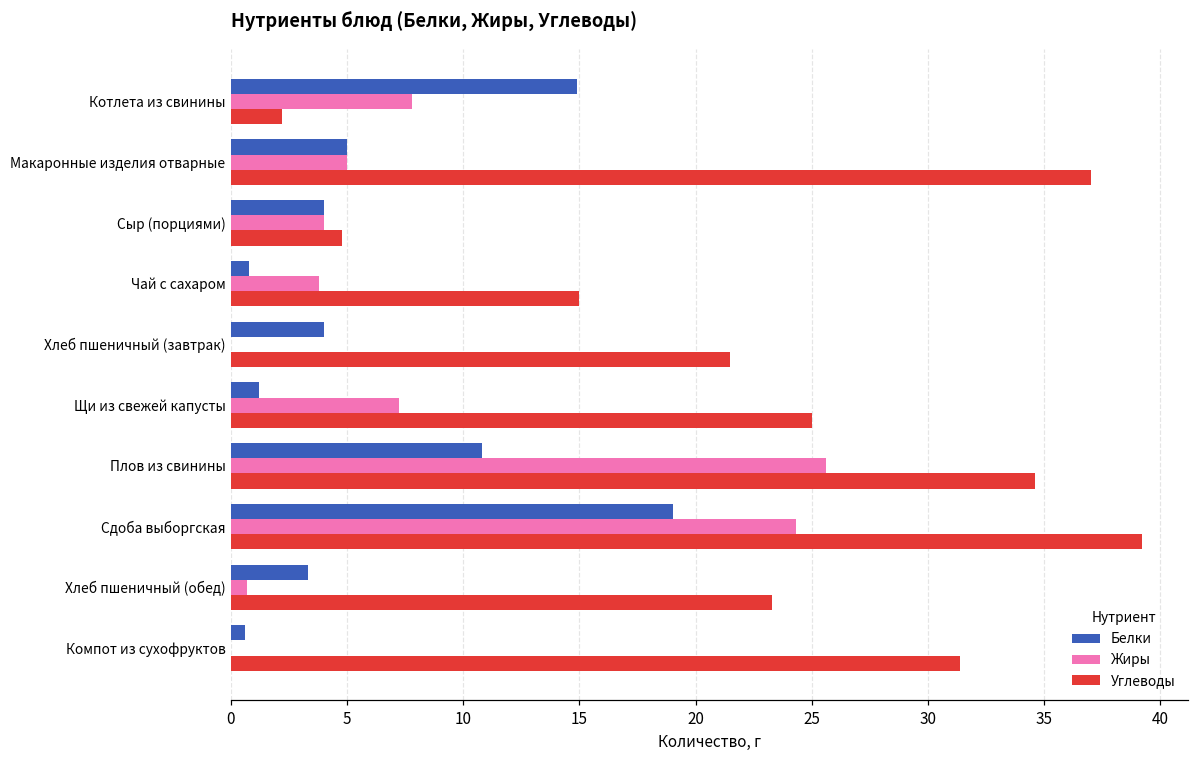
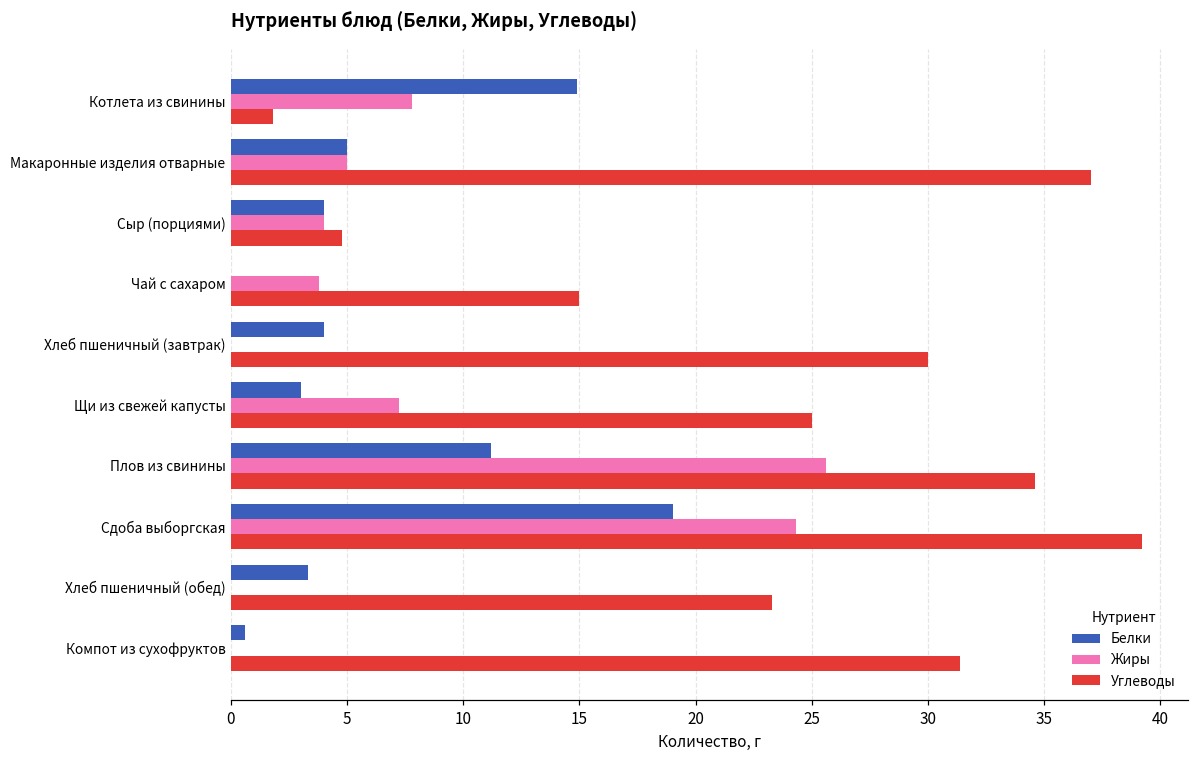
  {
    "Белки": {
      "Котлета из свинины": 14.9,
      "Макаронные изделия отварные": 5.0,
      "Сыр (порциями)": 4.0,
-     "Чай с сахаром": 0.8,
+     "Чай с сахаром": 0.0,
      "Хлеб пшеничный (завтрак)": 4.0,
-     "Щи из свежей капусты": 1.2,
-     "Плов из свинины": 10.8,
+     "Щи из свежей капусты": 3.0,
+     "Плов из свинины": 11.2,
      "Сдоба выборгская": 19.0,
      "Хлеб пшеничный (обед)": 3.3,
      "Компот из сухофруктов": 0.6
    },
    "Жиры": {
      "Котлета из свинины": 7.8,
      "Макаронные изделия отварные": 5.0,
      "Сыр (порциями)": 4.0,
      "Чай с сахаром": 3.8,
      "Хлеб пшеничный (завтрак)": 0.0,
      "Щи из свежей капусты": 7.3,
      "Плов из свинины": 25.6,
      "Сдоба выборгская": 24.3,
-     "Хлеб пшеничный (обед)": 0.7,
+     "Хлеб пшеничный (обед)": 0.0,
      "Компот из сухофруктов": 0.0
    },
    "Углеводы": {
-     "Котлета из свинины": 2.2,
+     "Котлета из свинины": 1.8,
      "Макаронные изделия отварные": 37.0,
      "Сыр (порциями)": 4.8,
      "Чай с сахаром": 15.0,
-     "Хлеб пшеничный (завтрак)": 21.5,
+     "Хлеб пшеничный (завтрак)": 30.0,
      "Щи из свежей капусты": 25.0,
      "Плов из свинины": 34.6,
      "Сдоба выборгская": 39.2,
      "Хлеб пшеничный (обед)": 23.3,
      "Компот из сухофруктов": 31.4
    }
  }
